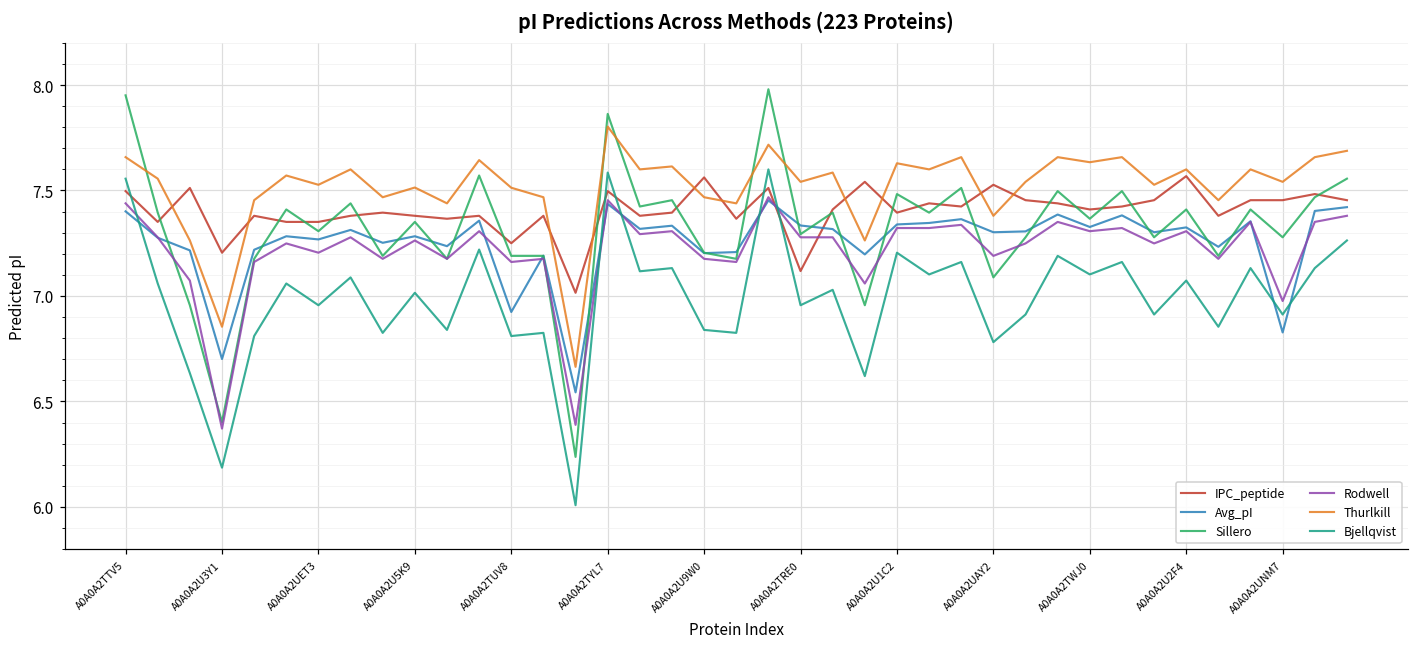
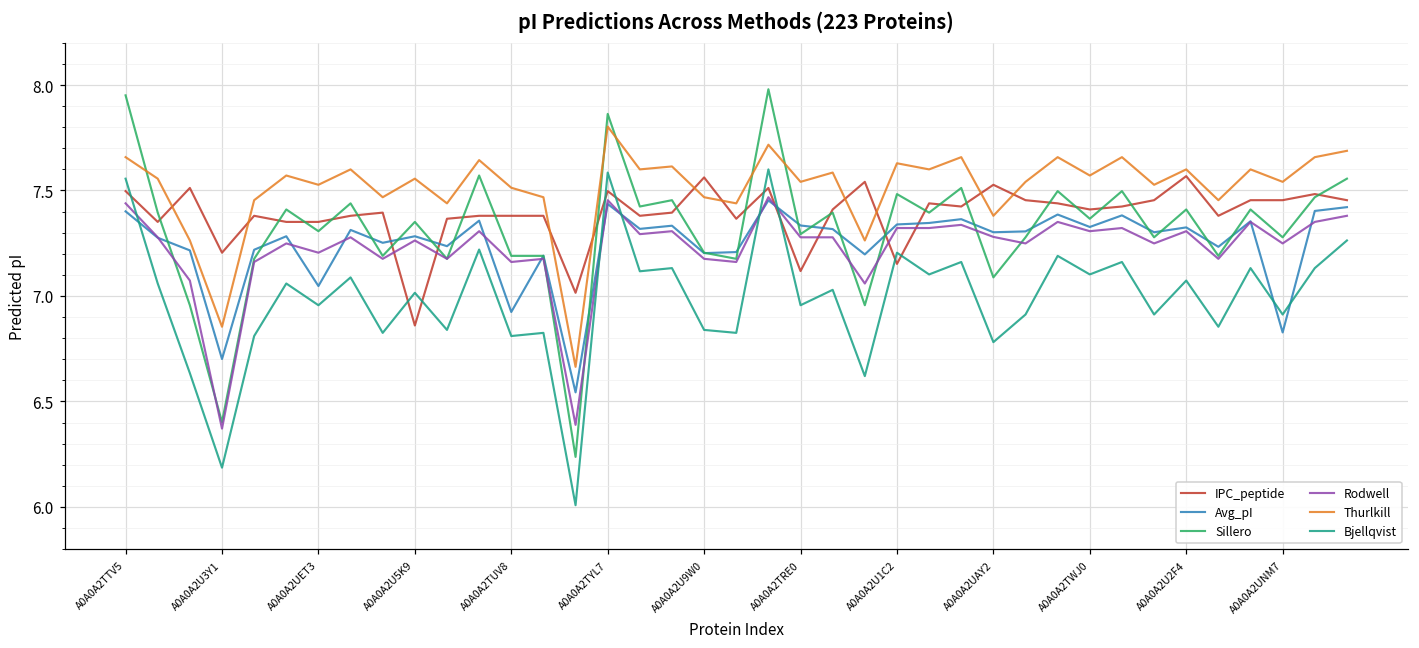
  {
    "IPC_peptide": {
      "A0A0A2TTV5": 7.50,
      "A0A0A2U3Y1": 7.21,
      "A0A0A2UET3": 7.35,
-     "A0A0A2U5K9": 7.38,
-     "A0A0A2TUV8": 7.25,
+     "A0A0A2U5K9": 6.86,
+     "A0A0A2TUV8": 7.38,
      "A0A0A2TYL7": 7.50,
      "A0A0A2U9W0": 7.56,
      "A0A0A2TRE0": 7.12,
-     "A0A0A2U1C2": 7.40,
+     "A0A0A2U1C2": 7.15,
      "A0A0A2UAY2": 7.53,
      "A0A0A2TWJ0": 7.41,
      "A0A0A2U2F4": 7.57,
      "A0A0A2UNM7": 7.45
    },
    "Avg_pI": {
      "A0A0A2TTV5": 7.40,
      "A0A0A2U3Y1": 6.70,
-     "A0A0A2UET3": 7.27,
+     "A0A0A2UET3": 7.05,
      "A0A0A2U5K9": 7.28,
      "A0A0A2TUV8": 6.92,
      "A0A0A2TYL7": 7.44,
      "A0A0A2TRE0": 7.33,
      "A0A0A2U1C2": 7.34,
      "A0A0A2UAY2": 7.30,
      "A0A0A2TWJ0": 7.33,
      "A0A0A2U2F4": 7.33,
      "A0A0A2UNM7": 6.83
    },
    "Rodwell": {
      "A0A0A2TTV5": 7.44,
      "A0A0A2U3Y1": 6.37,
      "A0A0A2UET3": 7.21,
      "A0A0A2U5K9": 7.26,
      "A0A0A2TUV8": 7.16,
      "A0A0A2TYL7": 7.45,
      "A0A0A2U9W0": 7.18,
      "A0A0A2TRE0": 7.28,
      "A0A0A2U1C2": 7.32,
-     "A0A0A2UAY2": 7.19,
+     "A0A0A2UAY2": 7.28,
      "A0A0A2TWJ0": 7.31,
      "A0A0A2U2F4": 7.31,
-     "A0A0A2UNM7": 6.98
+     "A0A0A2UNM7": 7.25
    },
    "Thurlkill": {
      "A0A0A2TTV5": 7.66,
      "A0A0A2U3Y1": 6.85,
      "A0A0A2UET3": 7.53,
-     "A0A0A2U5K9": 7.51,
+     "A0A0A2U5K9": 7.56,
      "A0A0A2TUV8": 7.51,
      "A0A0A2TYL7": 7.80,
      "A0A0A2U9W0": 7.47,
      "A0A0A2TRE0": 7.54,
      "A0A0A2U1C2": 7.63,
      "A0A0A2UAY2": 7.38,
-     "A0A0A2TWJ0": 7.63,
+     "A0A0A2TWJ0": 7.57,
      "A0A0A2U2F4": 7.60,
      "A0A0A2UNM7": 7.54
    }
  }
